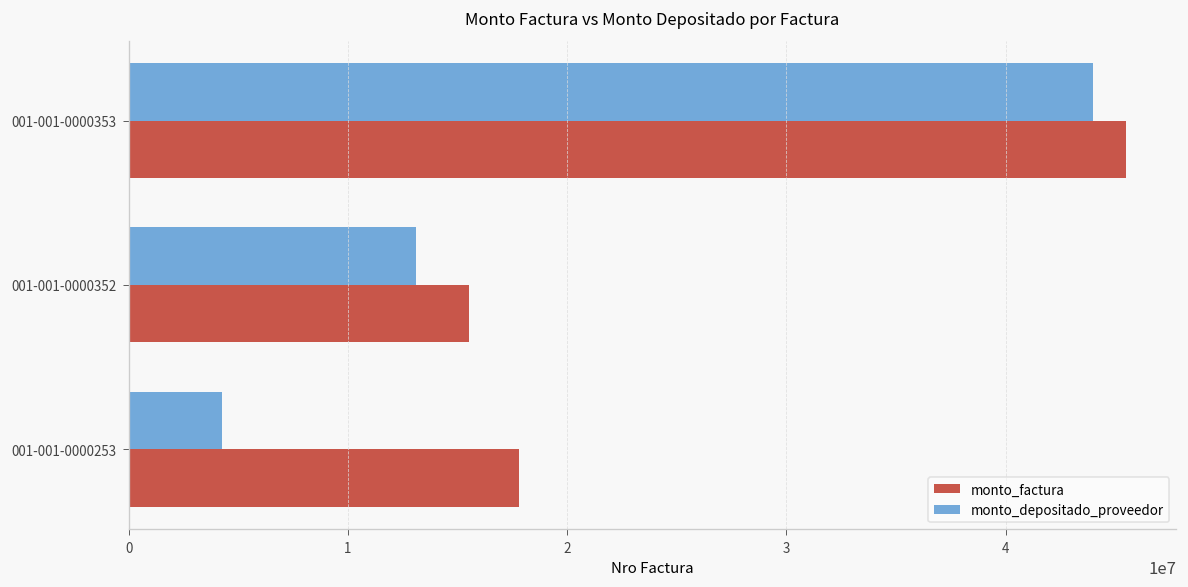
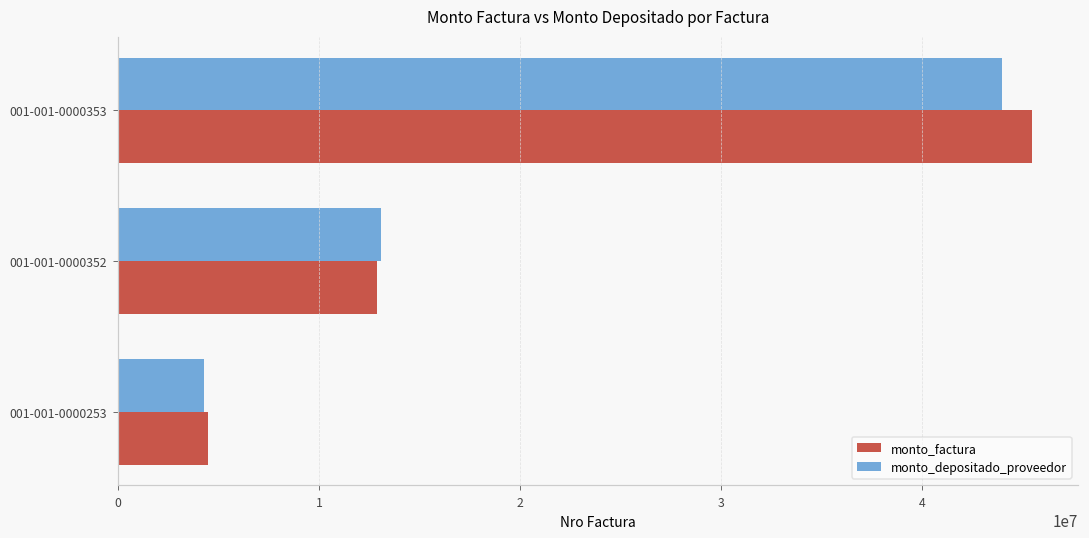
  {
    "monto_factura": {
      "001-001-0000353": 45500000,
-     "001-001-0000352": 15500000,
-     "001-001-0000253": 17800000
+     "001-001-0000352": 12900000,
+     "001-001-0000253": 4500000
    },
    "monto_depositado_proveedor": {
      "001-001-0000353": 44000000,
      "001-001-0000352": 13100000,
      "001-001-0000253": 4300000
    }
  }
